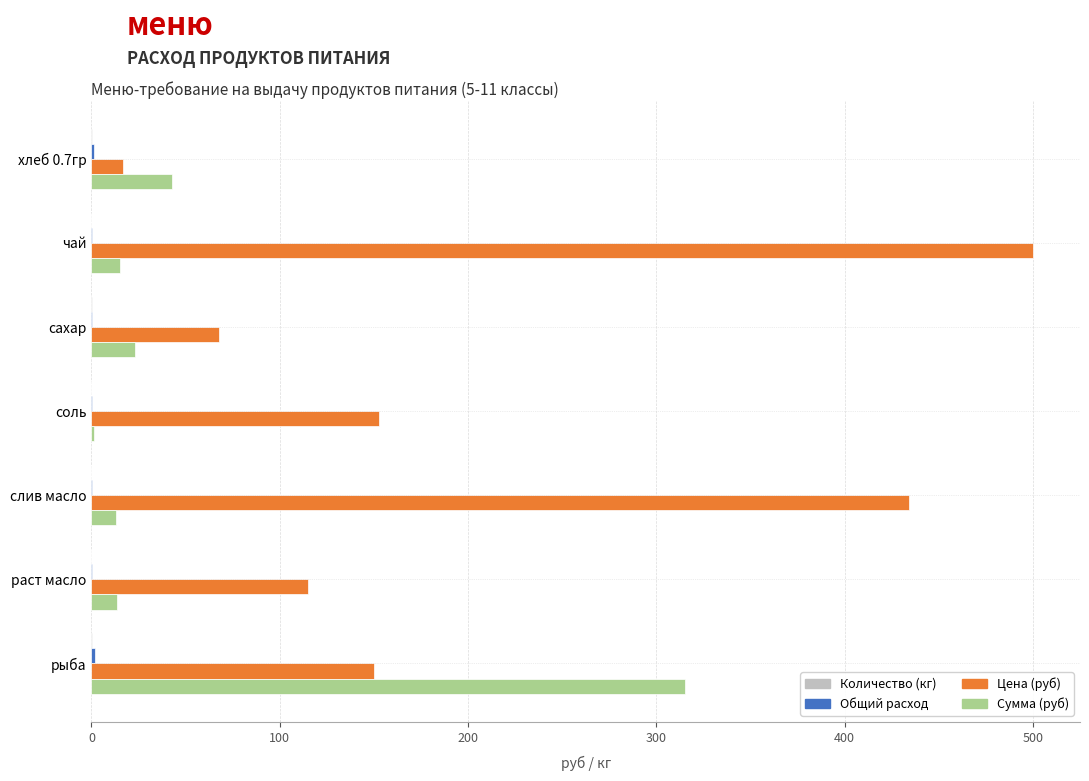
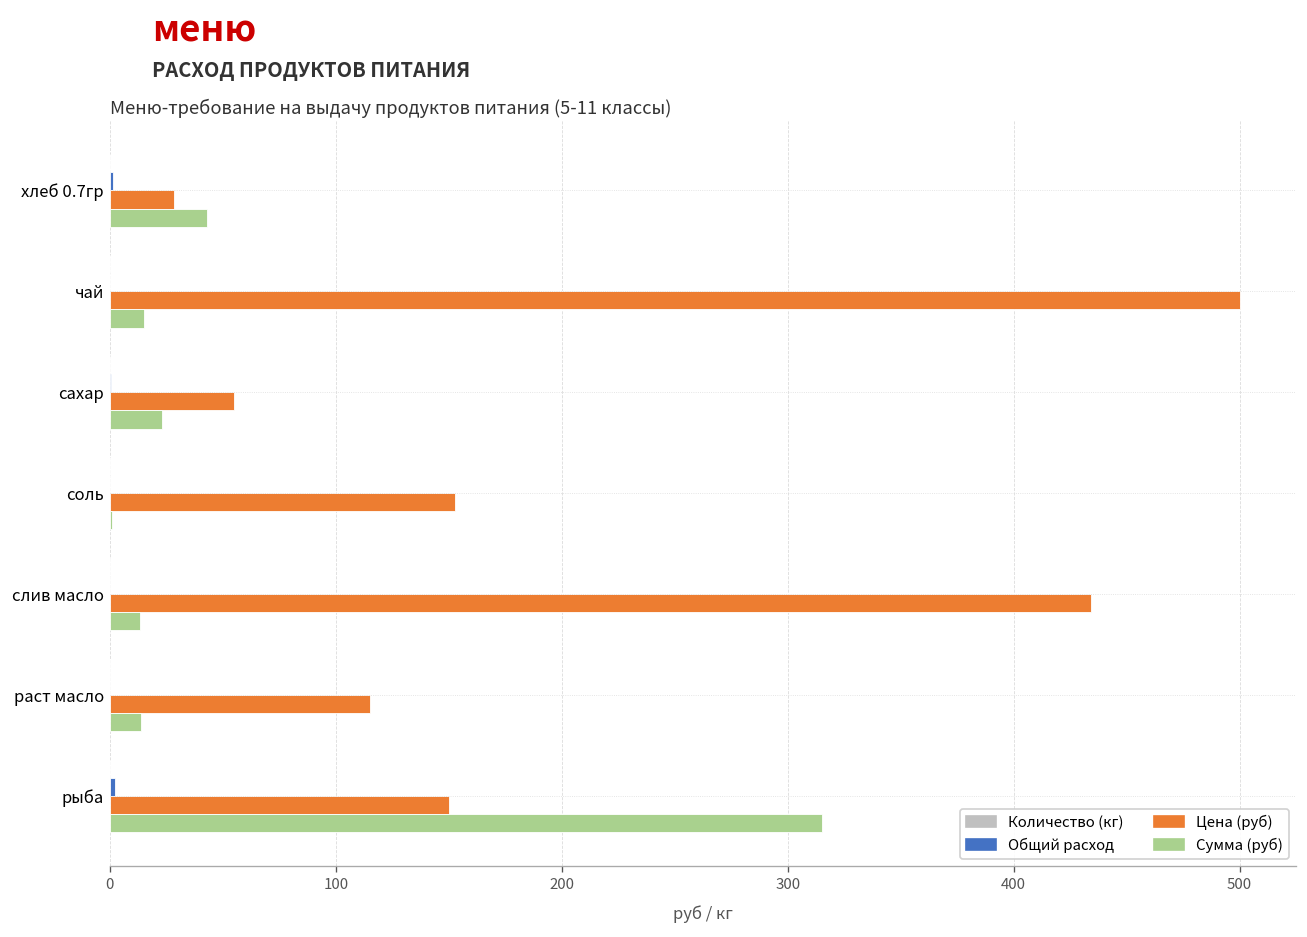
  {
    "Общий расход": {
      "хлеб 0.7гр": 2,
      "рыба": 2
    },
    "Цена (руб)": {
-     "хлеб 0.7гр": 17,
+     "хлеб 0.7гр": 29,
      "чай": 500,
-     "сахар": 68,
+     "сахар": 55,
      "соль": 153,
      "слив масло": 434,
      "раст масло": 115,
      "рыба": 150
    }
  }
